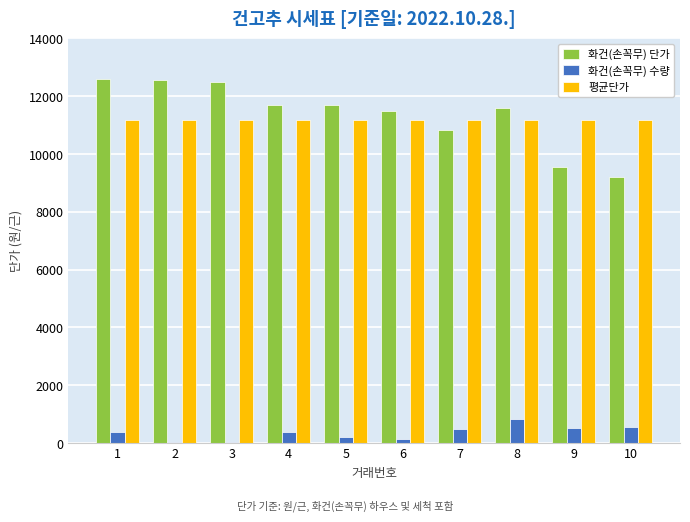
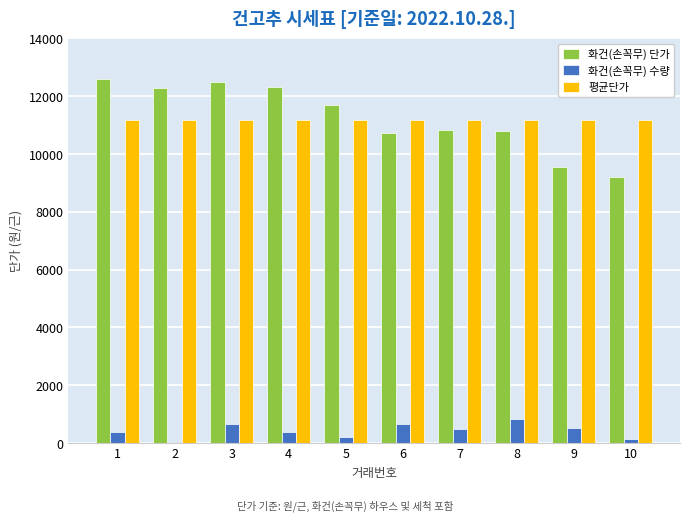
  {
    "화건(손꼭무) 단가": {
      "1": 12600,
-     "2": 12600,
+     "2": 12300,
      "3": 12500,
-     "4": 11700,
+     "4": 12300,
      "5": 11700,
-     "6": 11500,
+     "6": 10700,
      "7": 10800,
-     "8": 11600,
+     "8": 10800,
      "9": 9600,
      "10": 9200
    },
    "화건(손꼭무) 수량": {
      "1": 400,
-     "3": 100,
+     "3": 700,
      "4": 400,
      "5": 200,
-     "6": 200,
+     "6": 700,
      "7": 500,
      "8": 800,
      "9": 500,
-     "10": 600
+     "10": 200
    },
    "평균단가": {
      "1": 11200,
      "2": 11200,
      "3": 11200,
      "4": 11200,
      "5": 11200,
      "6": 11200,
      "7": 11200,
      "8": 11200,
      "9": 11200,
      "10": 11200
    }
  }
